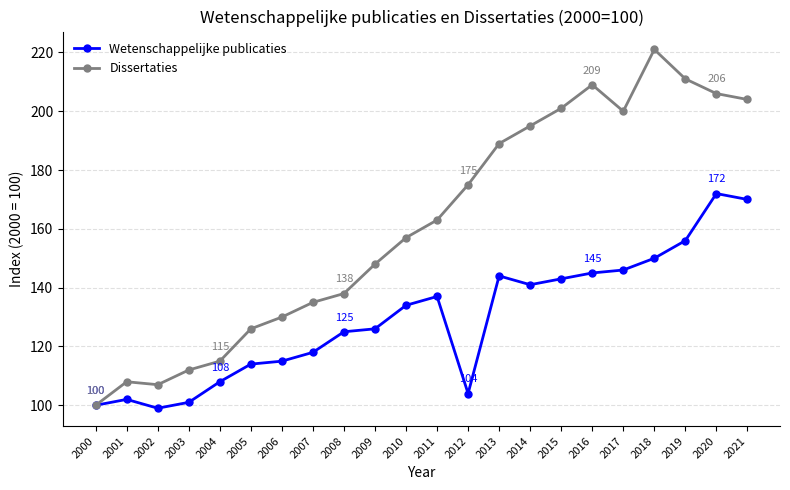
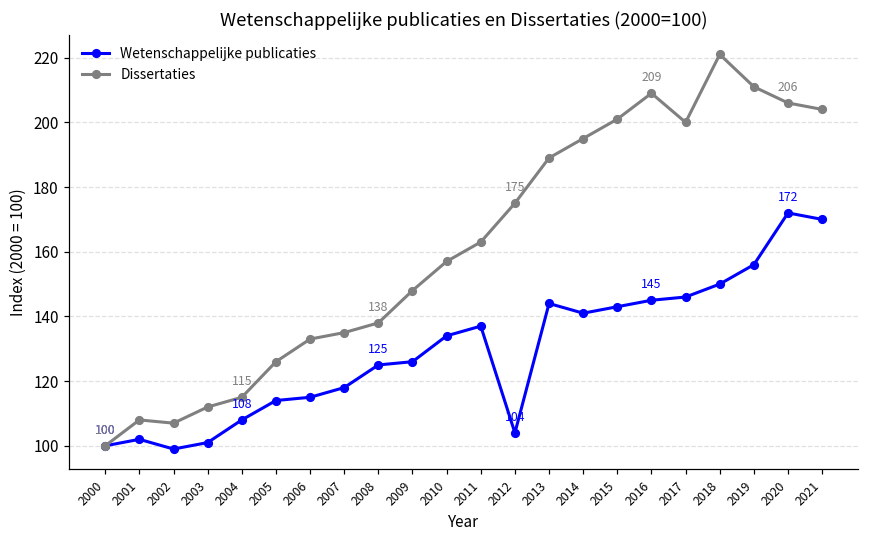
  {
    "Wetenschappelijke publicaties": {
      "2008": 125,
      "2012": 104,
      "2016": 145,
      "2020": 172
    },
    "Dissertaties": {
      "2001": 108,
      "2002": 107,
      "2003": 112,
      "2005": 126,
-     "2006": 130,
+     "2006": 133,
      "2007": 135,
      "2009": 148,
      "2010": 157,
      "2011": 163,
      "2013": 189,
      "2014": 195,
      "2015": 201,
      "2017": 200,
      "2018": 221,
      "2019": 211,
      "2021": 204
    }
  }
